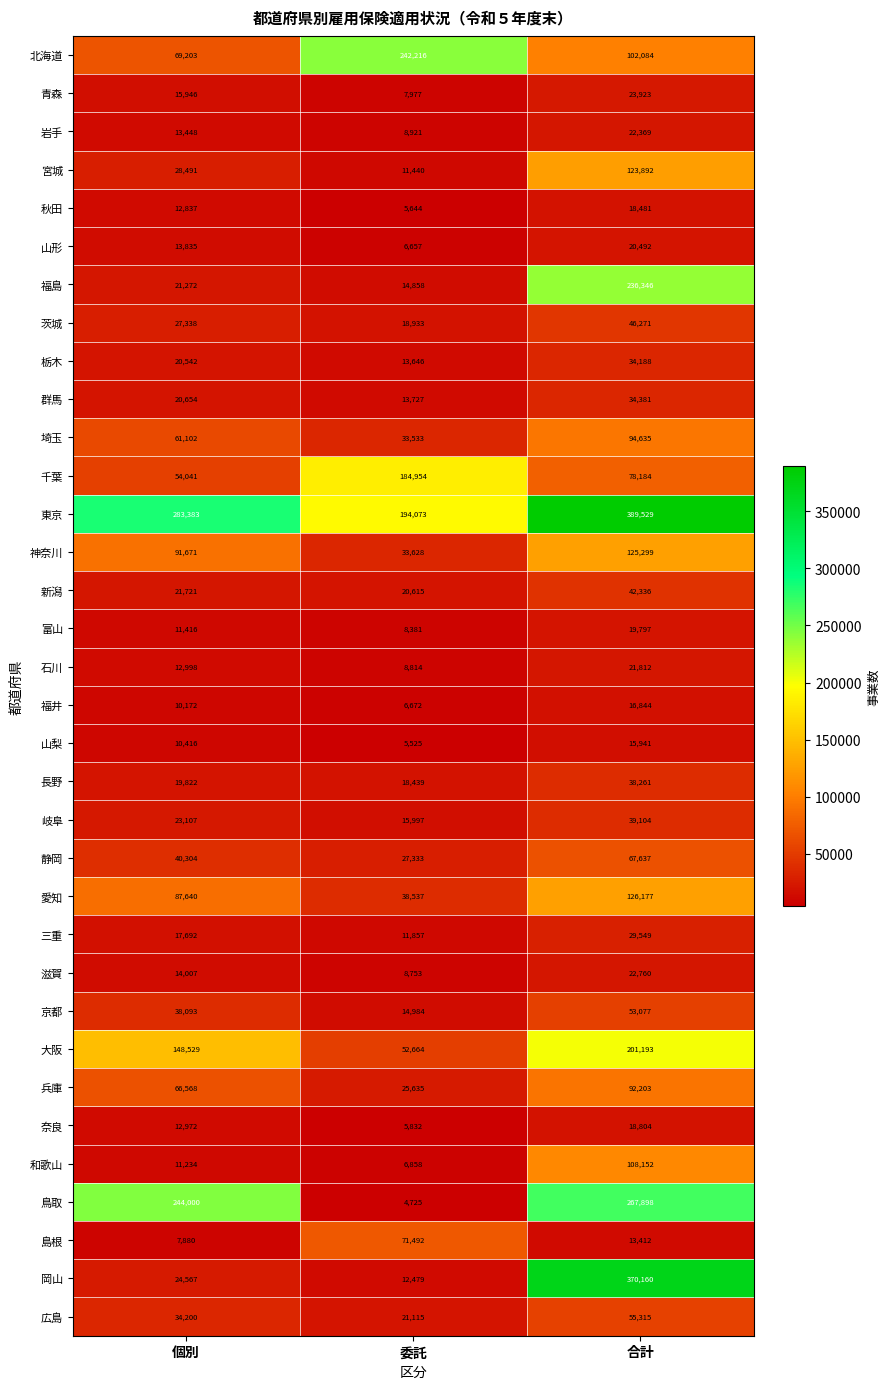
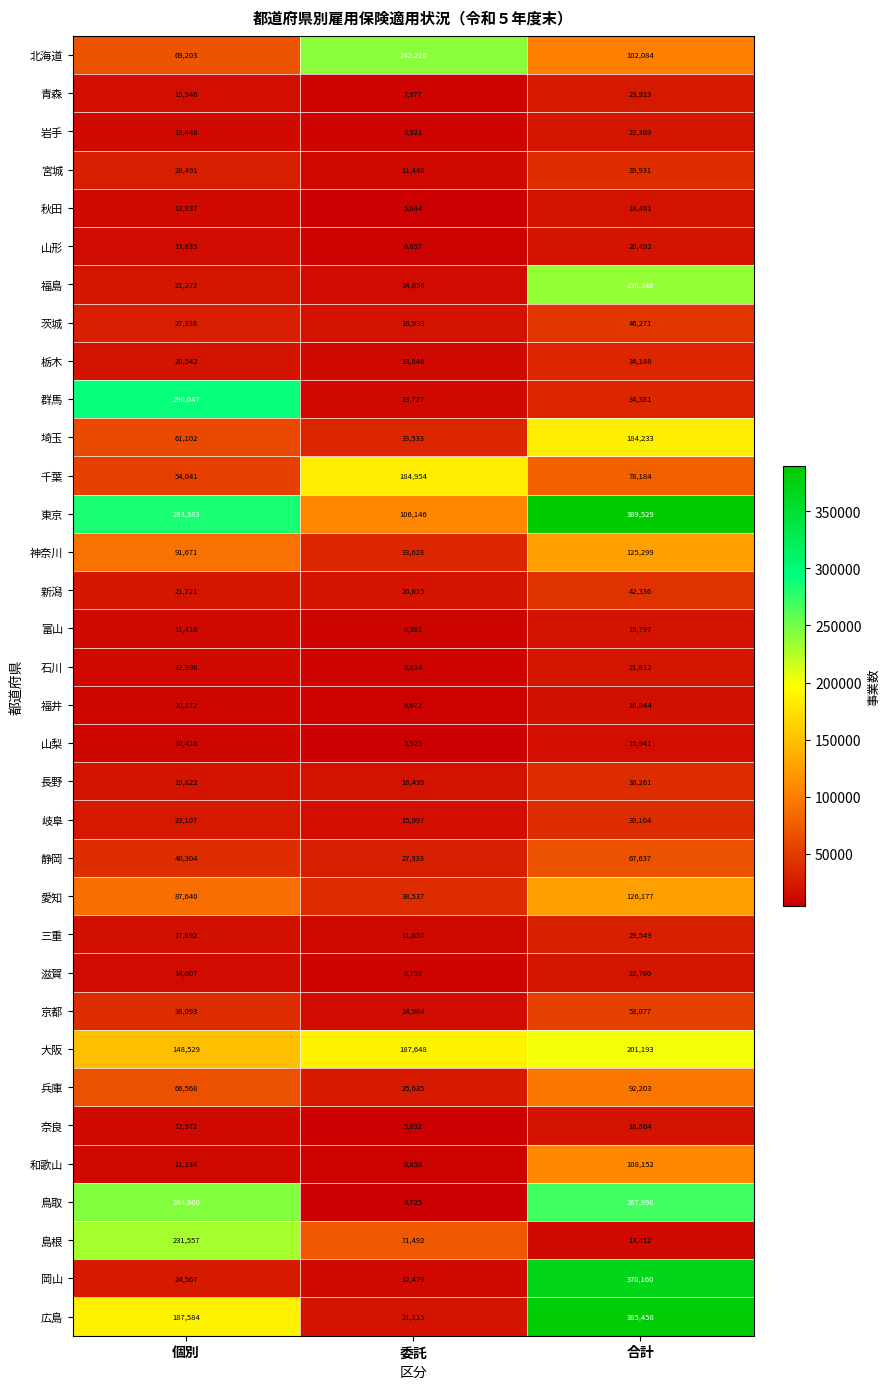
  {
    "北海道": {
      "個別": "69,203",
      "委託": "242,216",
      "合計": "102,084"
    },
    "青森": {
      "個別": "15,946",
      "委託": "7,977",
      "合計": "23,923"
    },
    "岩手": {
      "個別": "13,448",
      "委託": "8,921",
      "合計": "22,369"
    },
    "宮城": {
      "個別": "28,491",
      "委託": "11,440",
-     "合計": "123,892"
+     "合計": "39,931"
    },
    "秋田": {
      "個別": "12,837",
      "委託": "5,644",
      "合計": "18,481"
    },
    "山形": {
      "個別": "13,835",
      "委託": "6,657",
      "合計": "20,492"
    },
    "福島": {
      "個別": "21,272",
      "委託": "14,858",
      "合計": "236,346"
    },
    "茨城": {
      "個別": "27,338",
      "委託": "18,933",
      "合計": "46,271"
    },
    "栃木": {
      "個別": "20,542",
      "委託": "13,646",
      "合計": "34,188"
    },
    "群馬": {
-     "個別": "20,654",
+     "個別": "290,047",
      "委託": "13,727",
      "合計": "34,381"
    },
    "埼玉": {
      "個別": "61,102",
      "委託": "33,533",
-     "合計": "94,635"
+     "合計": "184,233"
    },
    "千葉": {
      "個別": "54,041",
      "委託": "184,954",
      "合計": "78,184"
    },
    "東京": {
      "個別": "283,383",
-     "委託": "194,073",
+     "委託": "106,146",
      "合計": "389,529"
    },
    "神奈川": {
      "個別": "91,671",
      "委託": "33,628",
      "合計": "125,299"
    },
    "新潟": {
      "個別": "21,721",
      "委託": "20,615",
      "合計": "42,336"
    },
    "富山": {
      "個別": "11,416",
      "委託": "8,381",
      "合計": "19,797"
    },
    "石川": {
      "個別": "12,998",
      "委託": "8,814",
      "合計": "21,812"
    },
    "福井": {
      "個別": "10,172",
      "委託": "6,672",
      "合計": "16,844"
    },
    "山梨": {
      "個別": "10,416",
      "委託": "5,525",
      "合計": "15,941"
    },
    "長野": {
      "個別": "19,822",
      "委託": "18,439",
      "合計": "38,261"
    },
    "岐阜": {
      "個別": "23,107",
      "委託": "15,997",
      "合計": "39,104"
    },
    "静岡": {
      "個別": "40,304",
      "委託": "27,333",
      "合計": "67,637"
    },
    "愛知": {
      "個別": "87,640",
      "委託": "38,537",
      "合計": "126,177"
    },
    "三重": {
      "個別": "17,692",
      "委託": "11,857",
      "合計": "29,549"
    },
    "滋賀": {
      "個別": "14,007",
      "委託": "8,753",
      "合計": "22,760"
    },
    "京都": {
      "個別": "38,093",
      "委託": "14,984",
      "合計": "53,077"
    },
    "大阪": {
      "個別": "148,529",
-     "委託": "52,664",
+     "委託": "187,648",
      "合計": "201,193"
    },
    "兵庫": {
      "個別": "66,568",
      "委託": "25,635",
      "合計": "92,203"
    },
    "奈良": {
      "個別": "12,972",
      "委託": "5,832",
      "合計": "18,804"
    },
    "和歌山": {
      "個別": "11,234",
      "委託": "6,858",
      "合計": "108,152"
    },
    "鳥取": {
      "個別": "244,000",
      "委託": "4,725",
      "合計": "267,898"
    },
    "島根": {
-     "個別": "7,880",
+     "個別": "231,557",
      "委託": "71,492",
      "合計": "13,412"
    },
    "岡山": {
      "個別": "24,567",
      "委託": "12,479",
      "合計": "370,160"
    },
    "広島": {
-     "個別": "34,200",
+     "個別": "187,584",
      "委託": "21,115",
-     "合計": "55,315"
+     "合計": "385,458"
    }
  }
